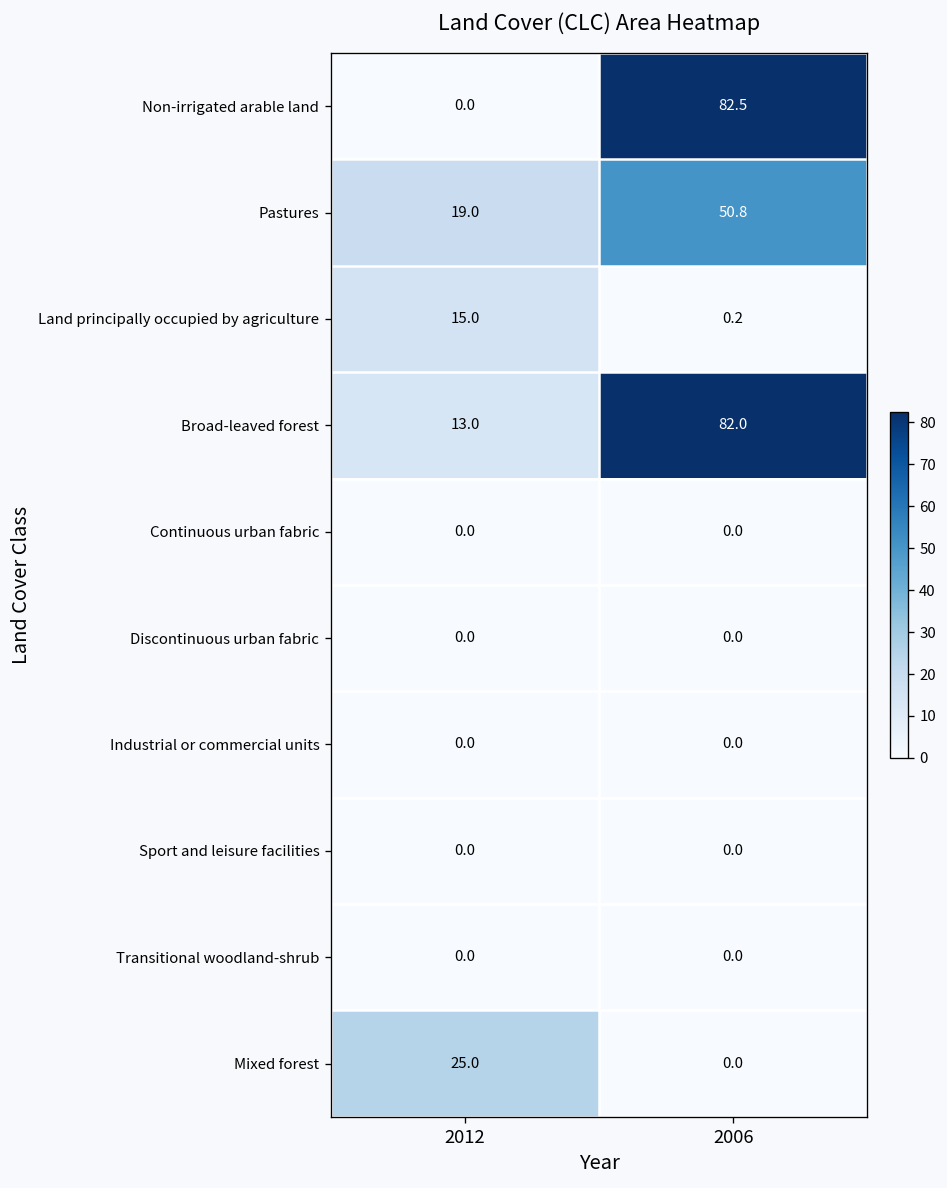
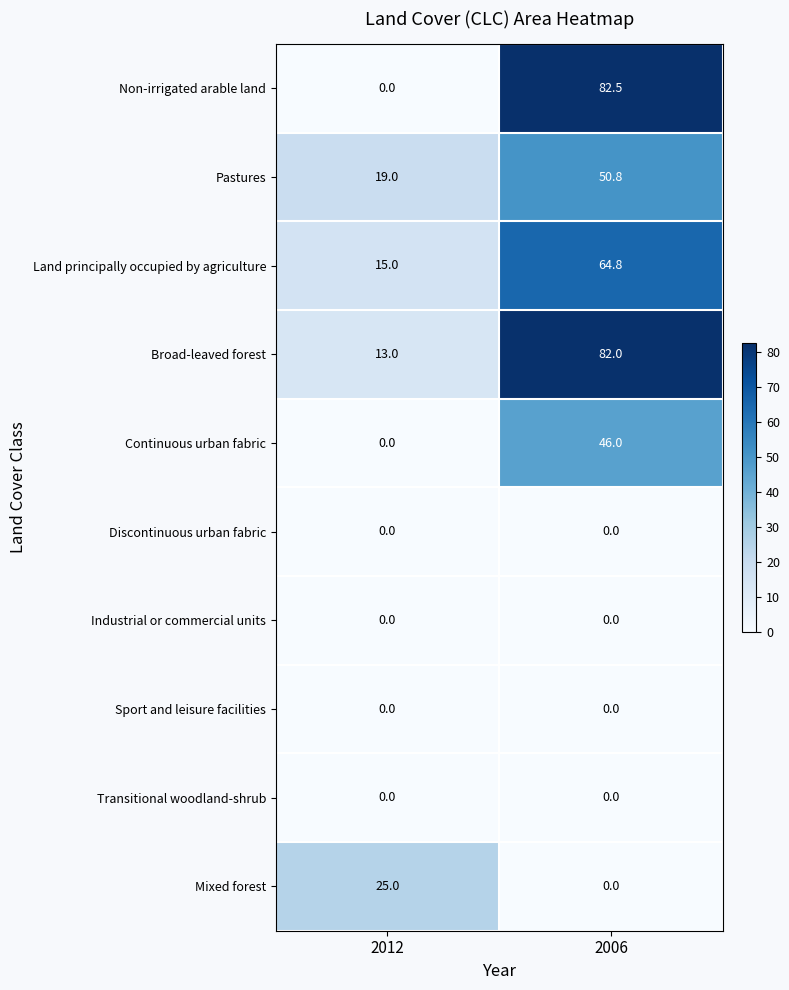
  {
    "Non-irrigated arable land": {
      "2012": 0.0,
      "2006": 82.5
    },
    "Pastures": {
      "2012": 19.0,
      "2006": 50.8
    },
    "Land principally occupied by agriculture": {
      "2012": 15.0,
-     "2006": 0.2
+     "2006": 64.8
    },
    "Broad-leaved forest": {
      "2012": 13.0,
      "2006": 82.0
    },
    "Continuous urban fabric": {
      "2012": 0.0,
-     "2006": 0.0
+     "2006": 46.0
    },
    "Discontinuous urban fabric": {
      "2012": 0.0,
      "2006": 0.0
    },
    "Industrial or commercial units": {
      "2012": 0.0,
      "2006": 0.0
    },
    "Sport and leisure facilities": {
      "2012": 0.0,
      "2006": 0.0
    },
    "Transitional woodland-shrub": {
      "2012": 0.0,
      "2006": 0.0
    },
    "Mixed forest": {
      "2012": 25.0,
      "2006": 0.0
    }
  }
